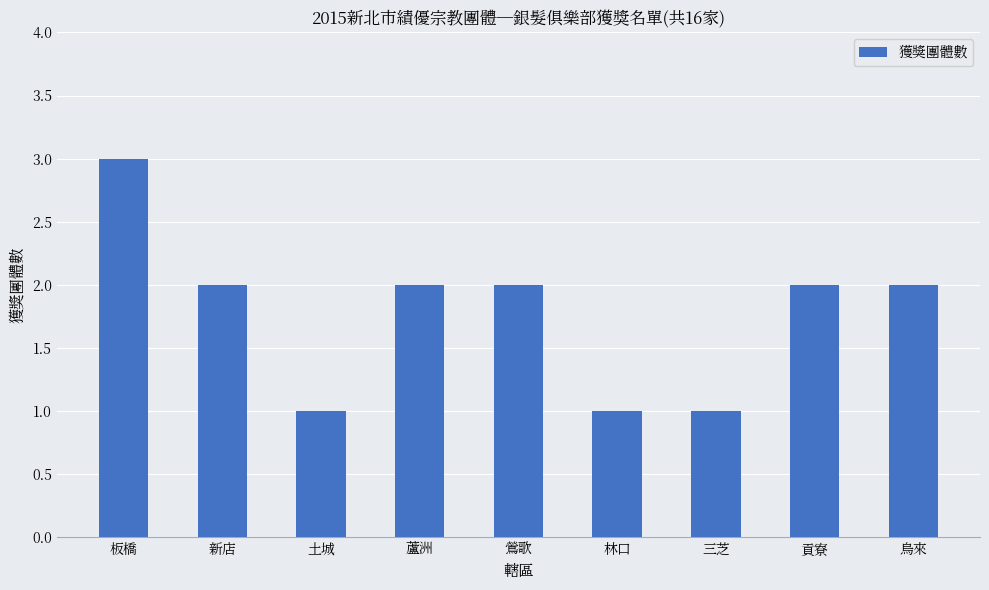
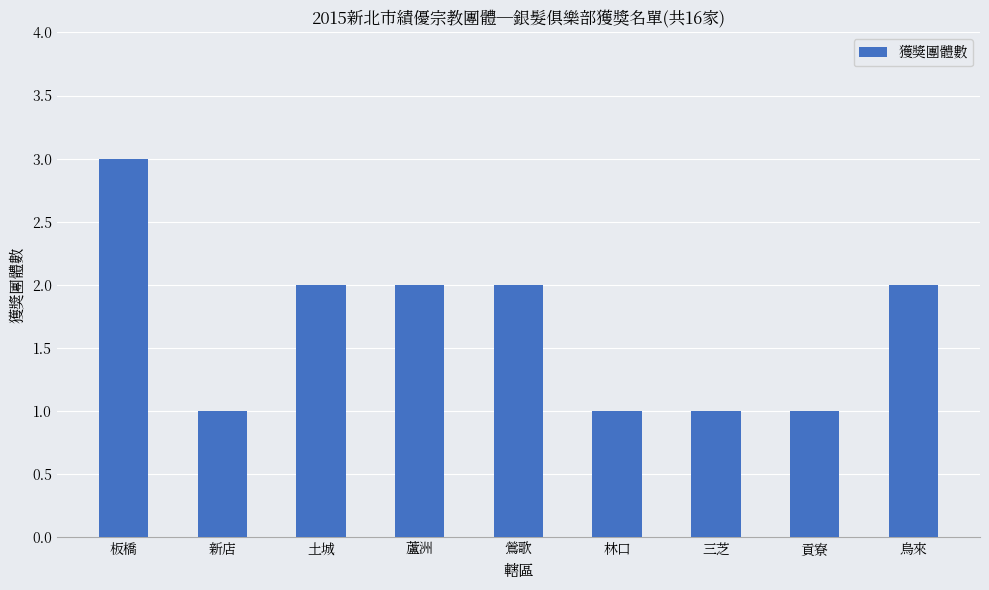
  {
    "板橋": 3,
-   "新店": 2,
-   "土城": 1,
+   "新店": 1,
+   "土城": 2,
    "蘆洲": 2,
    "鶯歌": 2,
    "林口": 1,
    "三芝": 1,
-   "貢寮": 2,
+   "貢寮": 1,
    "烏來": 2
  }
